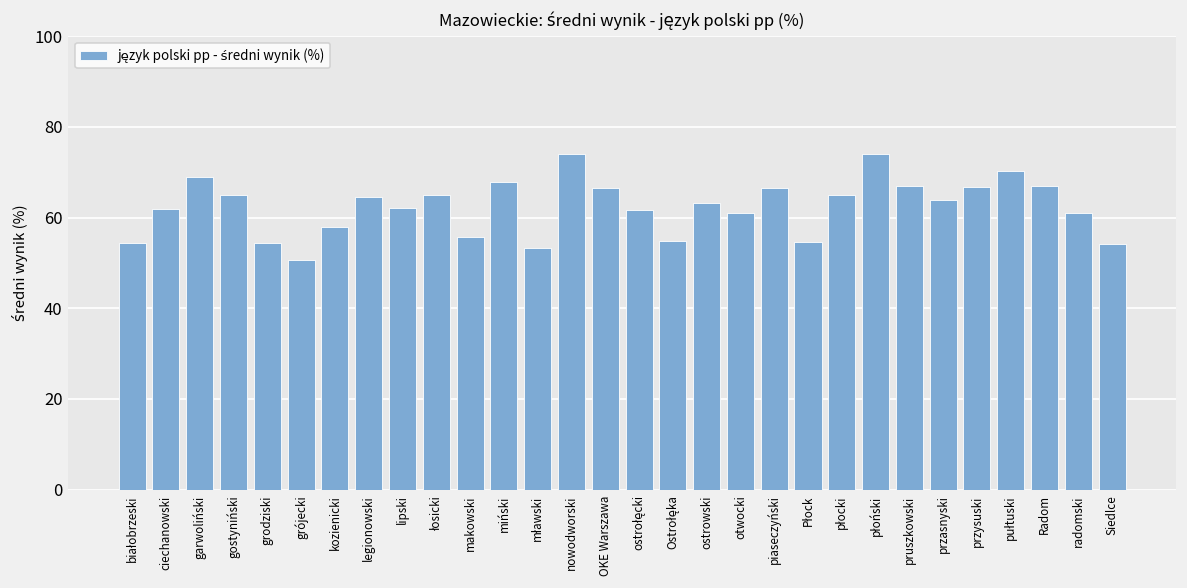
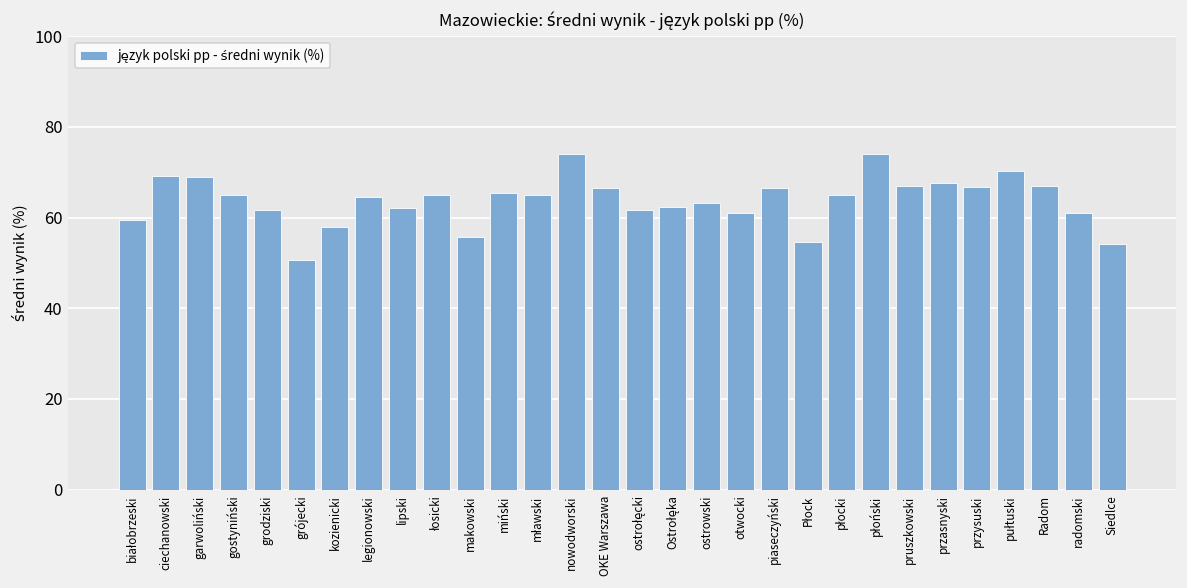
  {
-   "białobrzeski": 54,
-   "ciechanowski": 62,
+   "białobrzeski": 59,
+   "ciechanowski": 69,
    "garwoliński": 69,
    "gostyniński": 65,
-   "grodziski": 54,
+   "grodziski": 62,
    "grójecki": 51,
    "kozienicki": 58,
    "legionowski": 65,
    "lipski": 62,
    "łosicki": 65,
    "makowski": 56,
-   "miński": 68,
-   "mławski": 53,
+   "miński": 65,
+   "mławski": 65,
    "nowodworski": 74,
    "OKE Warszawa": 67,
    "ostrołęcki": 62,
-   "Ostrołęka": 55,
+   "Ostrołęka": 62,
    "ostrowski": 63,
    "otwocki": 61,
    "piaseczyński": 67,
    "Płock": 55,
    "płocki": 65,
    "płoński": 74,
    "pruszkowski": 67,
-   "przasnyski": 64,
+   "przasnyski": 68,
    "przysuski": 67,
    "pułtuski": 70,
    "Radom": 67,
    "radomski": 61,
    "Siedlce": 54
  }
